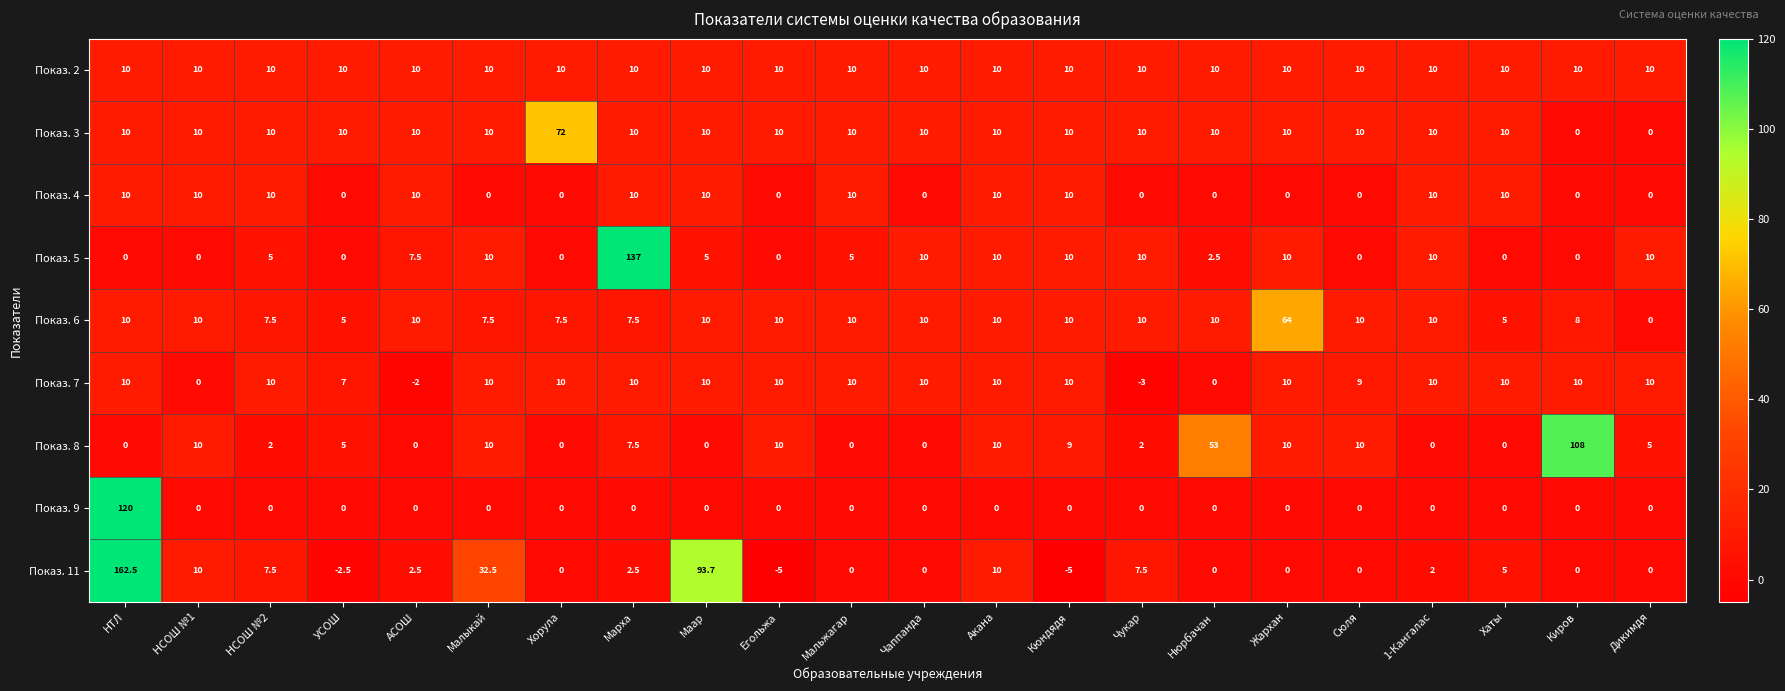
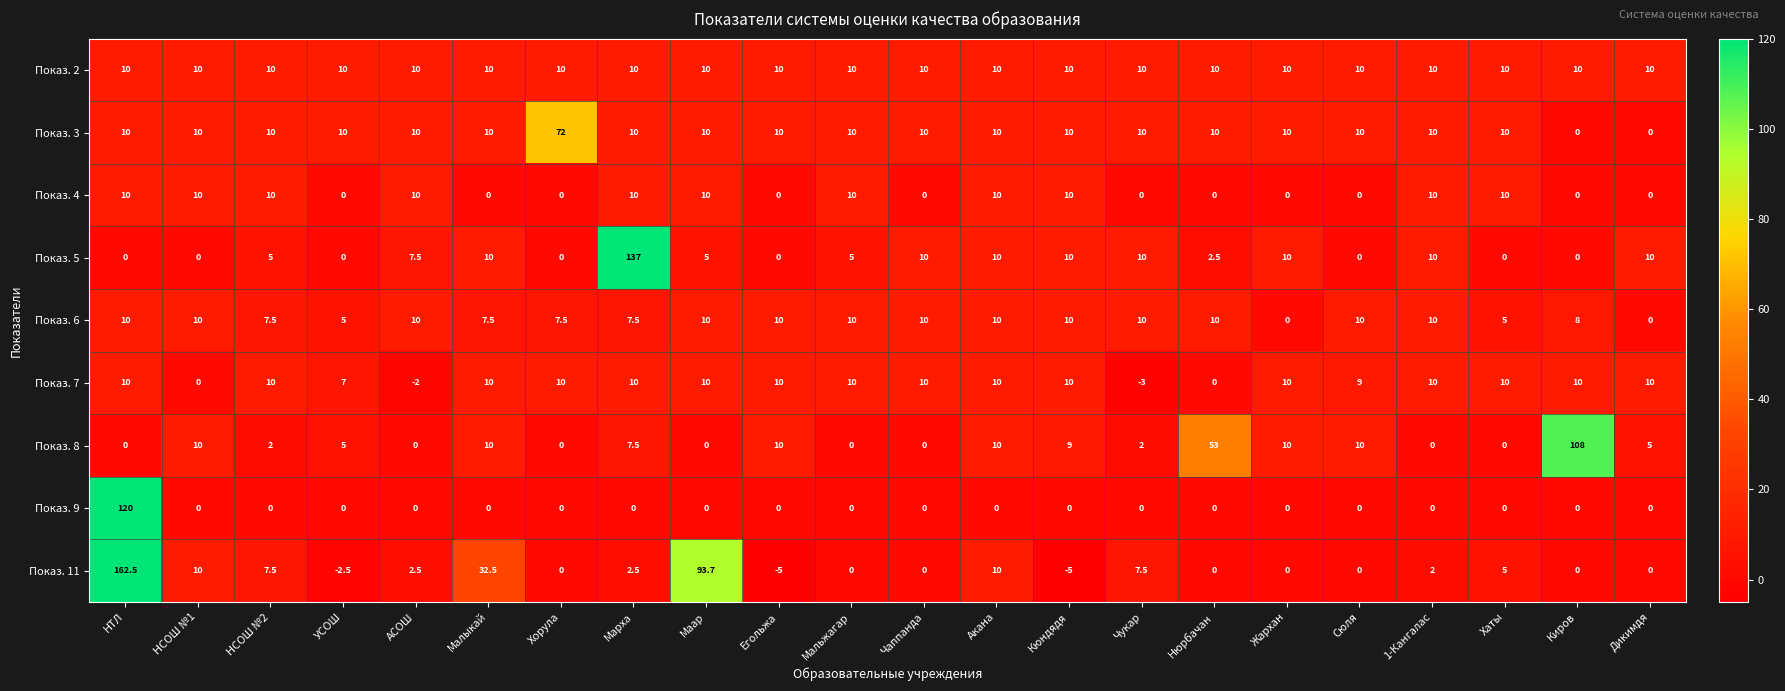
  {
    "Показ. 2": {
      "НТЛ": 10,
      "НСОШ №1": 10,
      "НСОШ №2": 10,
      "УСОШ": 10,
      "АСОШ": 10,
      "Малыкай": 10,
      "Хорула": 10,
      "Марха": 10,
      "Маар": 10,
      "Егольжа": 10,
      "Мальжагар": 10,
      "Чаппанда": 10,
      "Акана": 10,
      "Кюндядя": 10,
      "Чукар": 10,
      "Нюрбачан": 10,
      "Жархан": 10,
      "Сюля": 10,
      "1-Кангалас": 10,
      "Хаты": 10,
      "Киров": 10,
      "Дикимдя": 10
    },
    "Показ. 3": {
      "НТЛ": 10,
      "НСОШ №1": 10,
      "НСОШ №2": 10,
      "УСОШ": 10,
      "АСОШ": 10,
      "Малыкай": 10,
      "Хорула": 72,
      "Марха": 10,
      "Маар": 10,
      "Егольжа": 10,
      "Мальжагар": 10,
      "Чаппанда": 10,
      "Акана": 10,
      "Кюндядя": 10,
      "Чукар": 10,
      "Нюрбачан": 10,
      "Жархан": 10,
      "Сюля": 10,
      "1-Кангалас": 10,
      "Хаты": 10,
      "Киров": 0,
      "Дикимдя": 0
    },
    "Показ. 4": {
      "НТЛ": 10,
      "НСОШ №1": 10,
      "НСОШ №2": 10,
      "УСОШ": 0,
      "АСОШ": 10,
      "Малыкай": 0,
      "Хорула": 0,
      "Марха": 10,
      "Маар": 10,
      "Егольжа": 0,
      "Мальжагар": 10,
      "Чаппанда": 0,
      "Акана": 10,
      "Кюндядя": 10,
      "Чукар": 0,
      "Нюрбачан": 0,
      "Жархан": 0,
      "Сюля": 0,
      "1-Кангалас": 10,
      "Хаты": 10,
      "Киров": 0,
      "Дикимдя": 0
    },
    "Показ. 5": {
      "НТЛ": 0,
      "НСОШ №1": 0,
      "НСОШ №2": 5,
      "УСОШ": 0,
      "АСОШ": 7.5,
      "Малыкай": 10,
      "Хорула": 0,
      "Марха": 137,
      "Маар": 5,
      "Егольжа": 0,
      "Мальжагар": 5,
      "Чаппанда": 10,
      "Акана": 10,
      "Кюндядя": 10,
      "Чукар": 10,
      "Нюрбачан": 2.5,
      "Жархан": 10,
      "Сюля": 0,
      "1-Кангалас": 10,
      "Хаты": 0,
      "Киров": 0,
      "Дикимдя": 10
    },
    "Показ. 6": {
      "НТЛ": 10,
      "НСОШ №1": 10,
      "НСОШ №2": 7.5,
      "УСОШ": 5,
      "АСОШ": 10,
      "Малыкай": 7.5,
      "Хорула": 7.5,
      "Марха": 7.5,
      "Маар": 10,
      "Егольжа": 10,
      "Мальжагар": 10,
      "Чаппанда": 10,
      "Акана": 10,
      "Кюндядя": 10,
      "Чукар": 10,
      "Нюрбачан": 10,
-     "Жархан": 64,
+     "Жархан": 0,
      "Сюля": 10,
      "1-Кангалас": 10,
      "Хаты": 5,
      "Киров": 8,
      "Дикимдя": 0
    },
    "Показ. 7": {
      "НТЛ": 10,
      "НСОШ №1": 0,
      "НСОШ №2": 10,
      "УСОШ": 7,
      "АСОШ": -2,
      "Малыкай": 10,
      "Хорула": 10,
      "Марха": 10,
      "Маар": 10,
      "Егольжа": 10,
      "Мальжагар": 10,
      "Чаппанда": 10,
      "Акана": 10,
      "Кюндядя": 10,
      "Чукар": -3,
      "Нюрбачан": 0,
      "Жархан": 10,
      "Сюля": 9,
      "1-Кангалас": 10,
      "Хаты": 10,
      "Киров": 10,
      "Дикимдя": 10
    },
    "Показ. 8": {
      "НТЛ": 0,
      "НСОШ №1": 10,
      "НСОШ №2": 2,
      "УСОШ": 5,
      "АСОШ": 0,
      "Малыкай": 10,
      "Хорула": 0,
      "Марха": 7.5,
      "Маар": 0,
      "Егольжа": 10,
      "Мальжагар": 0,
      "Чаппанда": 0,
      "Акана": 10,
      "Кюндядя": 9,
      "Чукар": 2,
      "Нюрбачан": 53,
      "Жархан": 10,
      "Сюля": 10,
      "1-Кангалас": 0,
      "Хаты": 0,
      "Киров": 108,
      "Дикимдя": 5
    },
    "Показ. 9": {
      "НТЛ": 120,
      "НСОШ №1": 0,
      "НСОШ №2": 0,
      "УСОШ": 0,
      "АСОШ": 0,
      "Малыкай": 0,
      "Хорула": 0,
      "Марха": 0,
      "Маар": 0,
      "Егольжа": 0,
      "Мальжагар": 0,
      "Чаппанда": 0,
      "Акана": 0,
      "Кюндядя": 0,
      "Чукар": 0,
      "Нюрбачан": 0,
      "Жархан": 0,
      "Сюля": 0,
      "1-Кангалас": 0,
      "Хаты": 0,
      "Киров": 0,
      "Дикимдя": 0
    },
    "Показ. 11": {
      "НТЛ": 162.5,
      "НСОШ №1": 10,
      "НСОШ №2": 7.5,
      "УСОШ": -2.5,
      "АСОШ": 2.5,
      "Малыкай": 32.5,
      "Хорула": 0,
      "Марха": 2.5,
      "Маар": 93.7,
      "Егольжа": -5,
      "Мальжагар": 0,
      "Чаппанда": 0,
      "Акана": 10,
      "Кюндядя": -5,
      "Чукар": 7.5,
      "Нюрбачан": 0,
      "Жархан": 0,
      "Сюля": 0,
      "1-Кангалас": 2,
      "Хаты": 5,
      "Киров": 0,
      "Дикимдя": 0
    }
  }
